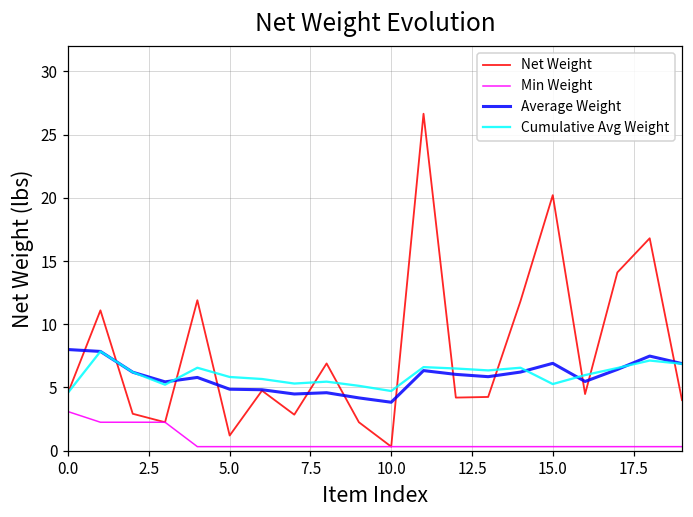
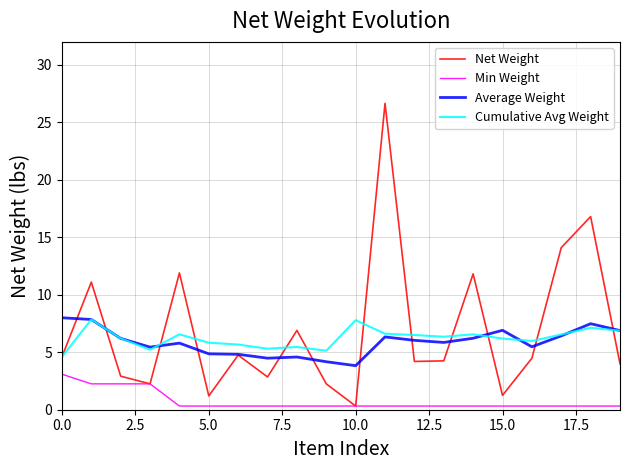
  {
    "Net Weight": {
      "5.0": 1.2,
-     "15.0": 20.2
+     "15.0": 1.3
    },
    "Min Weight": {
      "0.0": 3.1,
      "5.0": 0.3,
      "15.0": 0.3
    },
    "Average Weight": {
      "0.0": 8.0,
      "5.0": 4.9,
      "10.0": 3.8,
      "15.0": 6.9
    },
    "Cumulative Avg Weight": {
      "5.0": 5.8,
-     "10.0": 4.7,
-     "15.0": 5.3
+     "10.0": 7.8,
+     "15.0": 6.2
    }
  }
